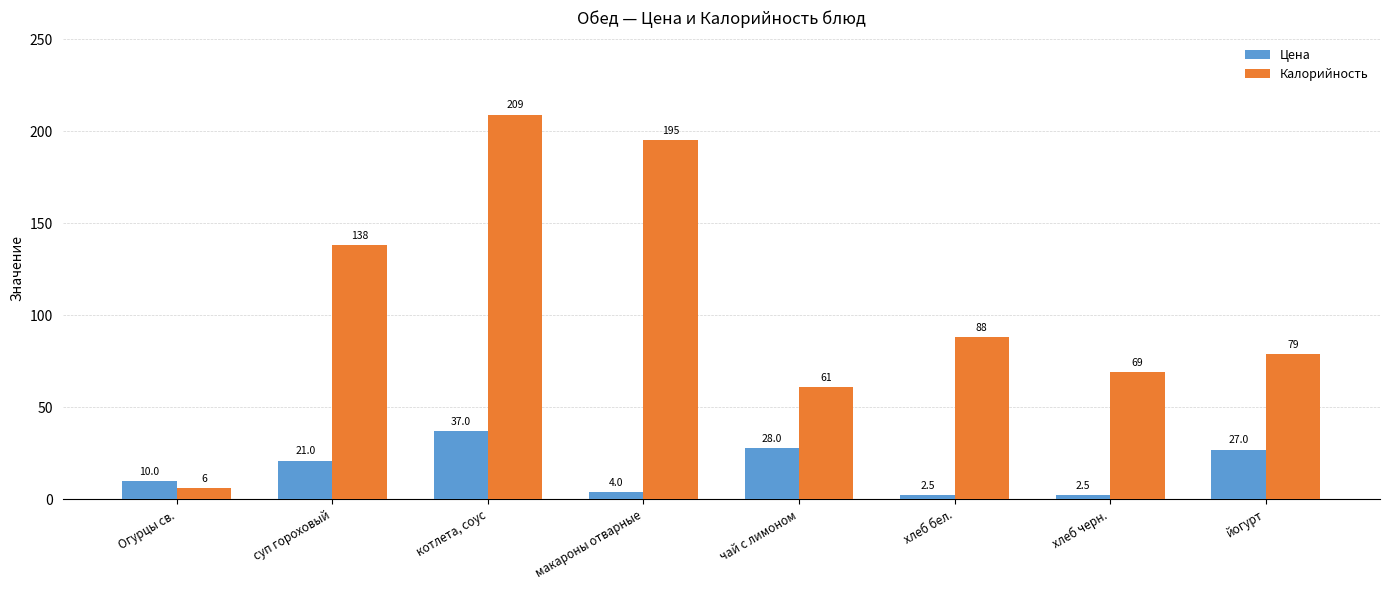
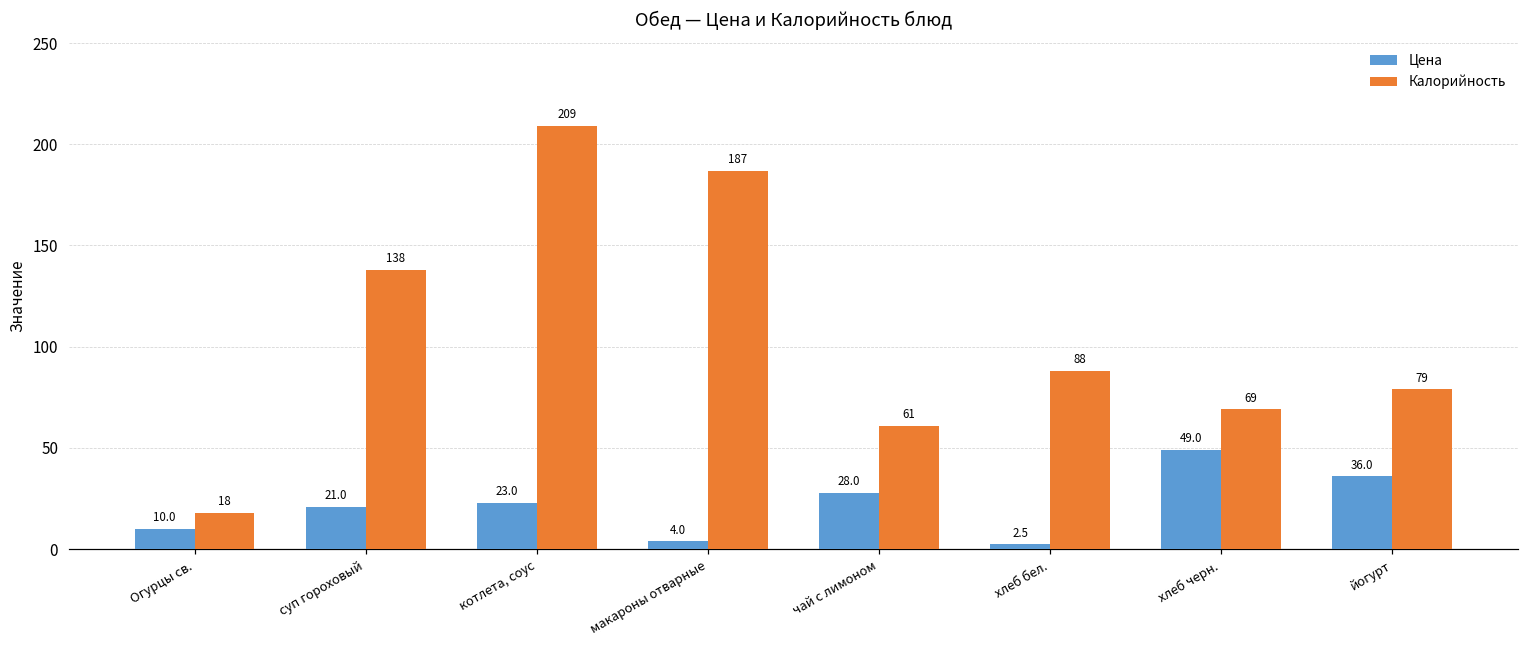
  {
    "Цена": {
      "Огурцы св.": 10.0,
      "суп гороховый": 21.0,
-     "котлета, соус": 37.0,
+     "котлета, соус": 23.0,
      "макароны отварные": 4.0,
      "чай с лимоном": 28.0,
      "хлеб бел.": 2.5,
-     "хлеб черн.": 2.5,
-     "йогурт": 27.0
+     "хлеб черн.": 49.0,
+     "йогурт": 36.0
    },
    "Калорийность": {
-     "Огурцы св.": 6,
+     "Огурцы св.": 18,
      "суп гороховый": 138,
      "котлета, соус": 209,
-     "макароны отварные": 195,
+     "макароны отварные": 187,
      "чай с лимоном": 61,
      "хлеб бел.": 88,
      "хлеб черн.": 69,
      "йогурт": 79
    }
  }
